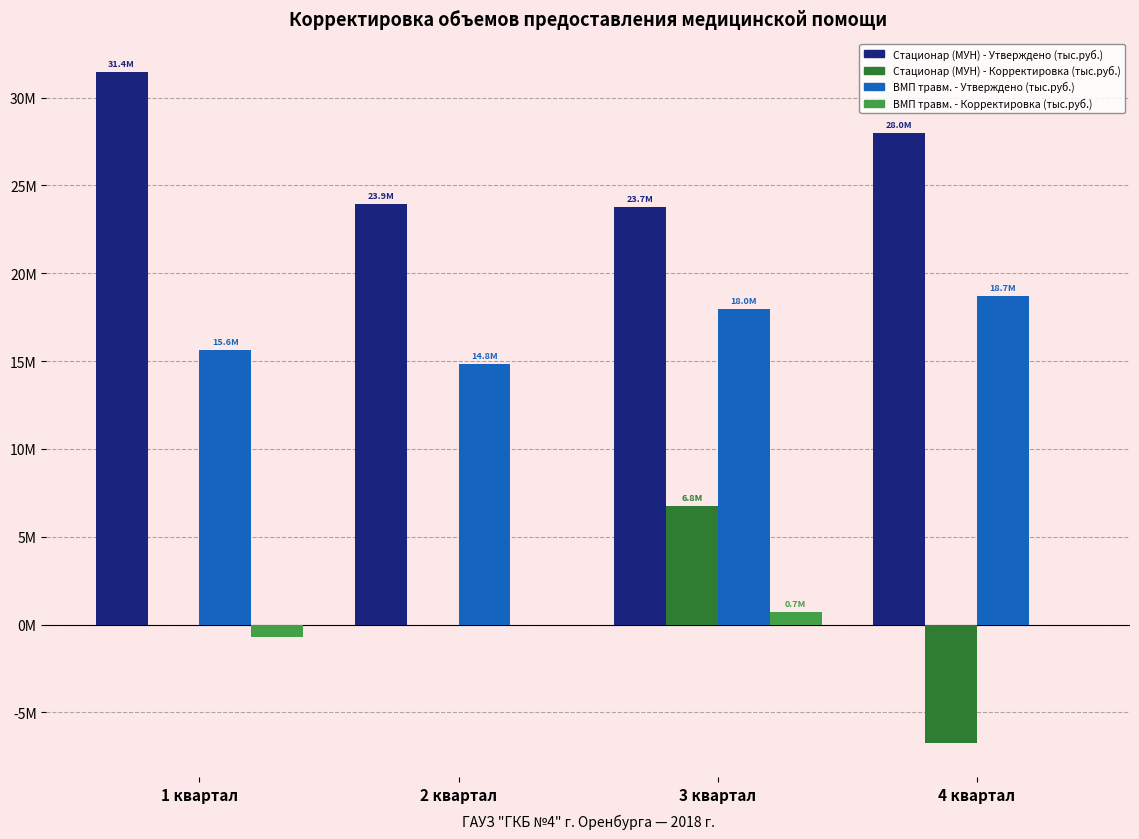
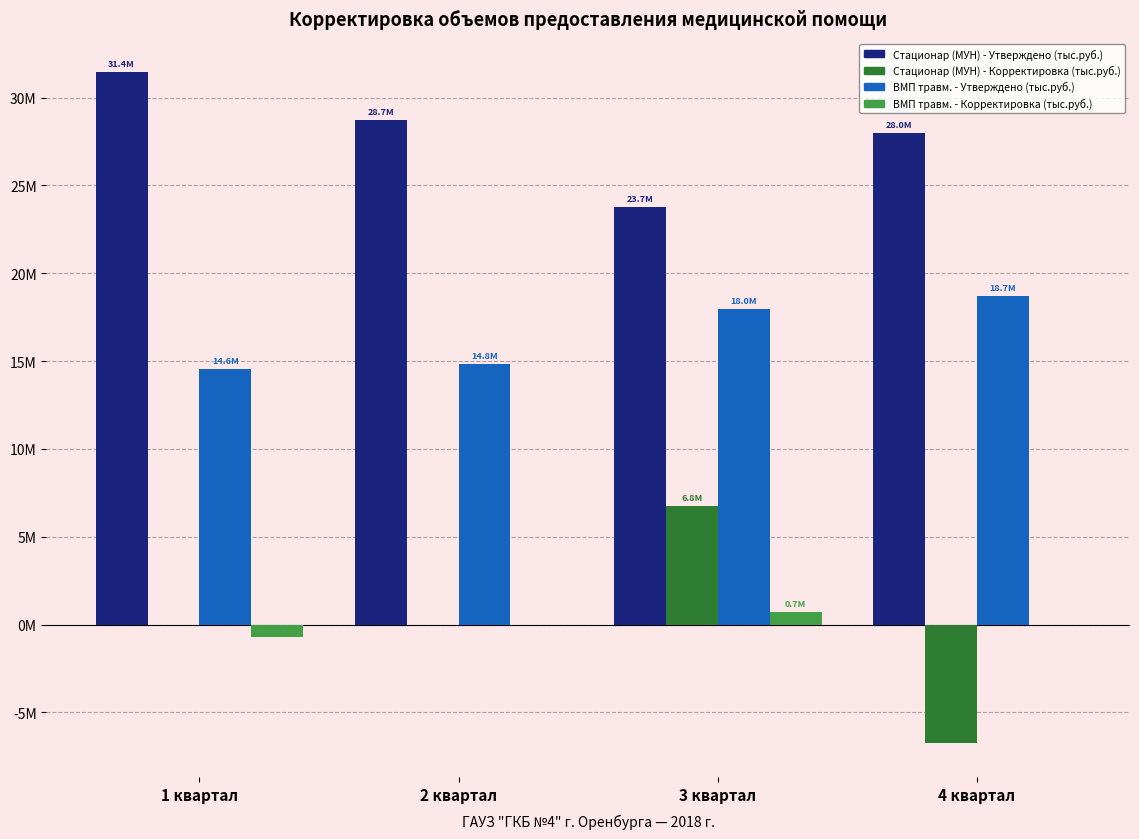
  {
    "Стационар (МУН) - Утверждено (тыс.руб.)": {
      "1 квартал": "31.4M",
-     "2 квартал": "23.9M",
+     "2 квартал": "28.7M",
      "3 квартал": "23.7M",
      "4 квартал": "28.0M"
    },
    "ВМП травм. - Утверждено (тыс.руб.)": {
-     "1 квартал": "15.6M",
+     "1 квартал": "14.6M",
      "2 квартал": "14.8M",
      "3 квартал": "18.0M",
      "4 квартал": "18.7M"
    }
  }
